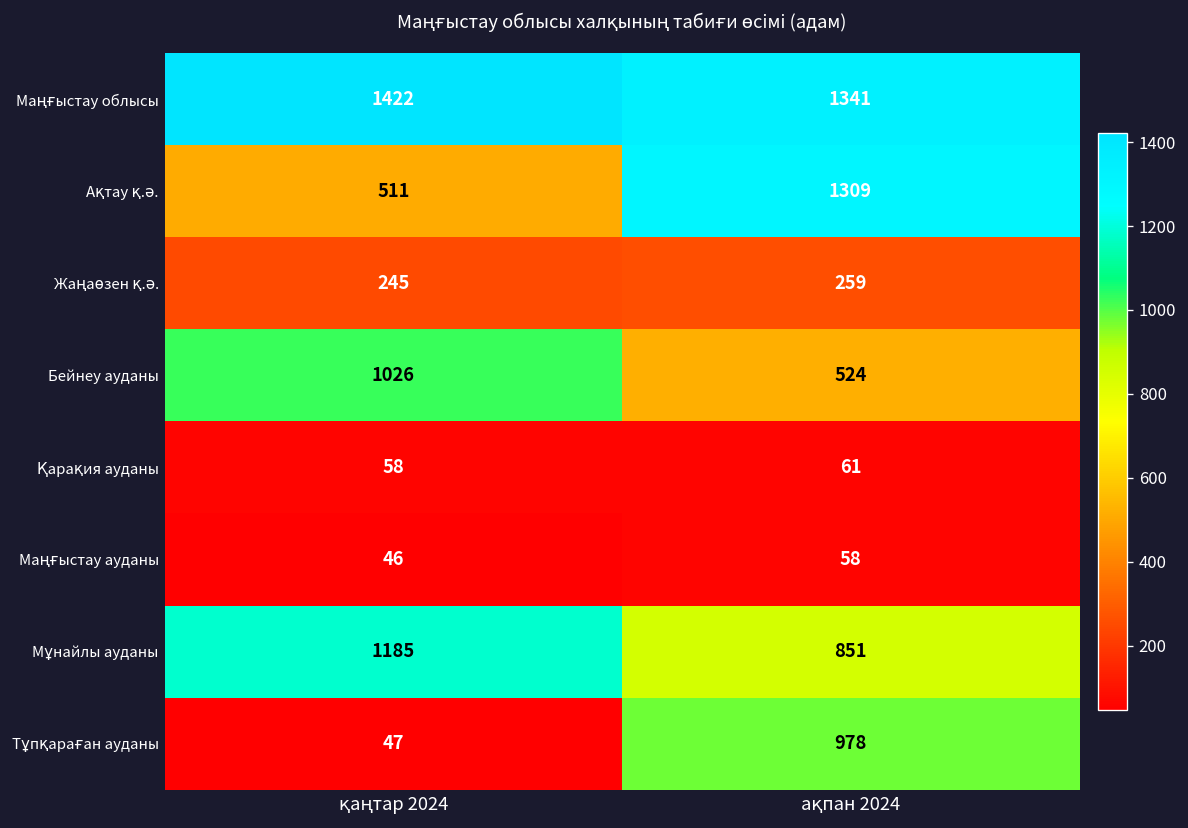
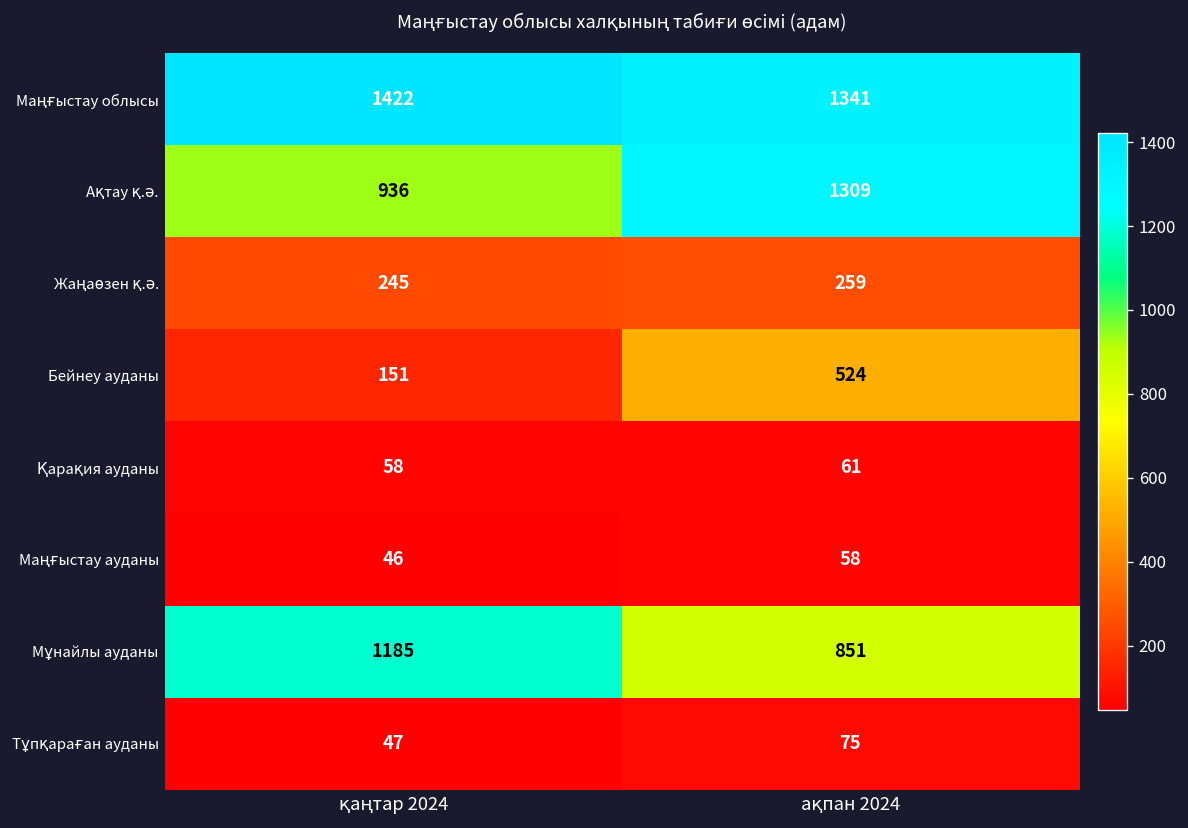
  {
    "Маңғыстау облысы": {
      "қаңтар 2024": 1422,
      "ақпан 2024": 1341
    },
    "Ақтау қ.ә.": {
-     "қаңтар 2024": 511,
+     "қаңтар 2024": 936,
      "ақпан 2024": 1309
    },
    "Жаңаөзен қ.ә.": {
      "қаңтар 2024": 245,
      "ақпан 2024": 259
    },
    "Бейнеу ауданы": {
-     "қаңтар 2024": 1026,
+     "қаңтар 2024": 151,
      "ақпан 2024": 524
    },
    "Қарақия ауданы": {
      "қаңтар 2024": 58,
      "ақпан 2024": 61
    },
    "Маңғыстау ауданы": {
      "қаңтар 2024": 46,
      "ақпан 2024": 58
    },
    "Мұнайлы ауданы": {
      "қаңтар 2024": 1185,
      "ақпан 2024": 851
    },
    "Тұпқараған ауданы": {
      "қаңтар 2024": 47,
-     "ақпан 2024": 978
+     "ақпан 2024": 75
    }
  }
